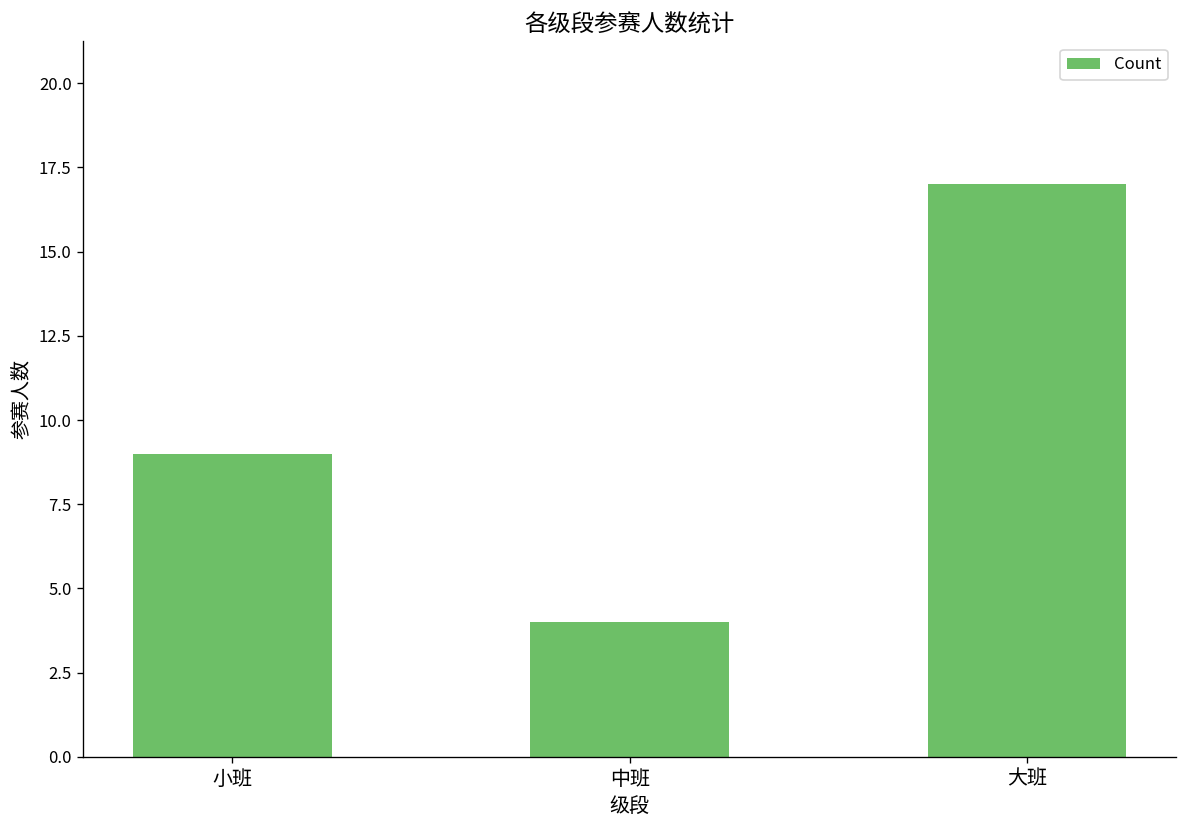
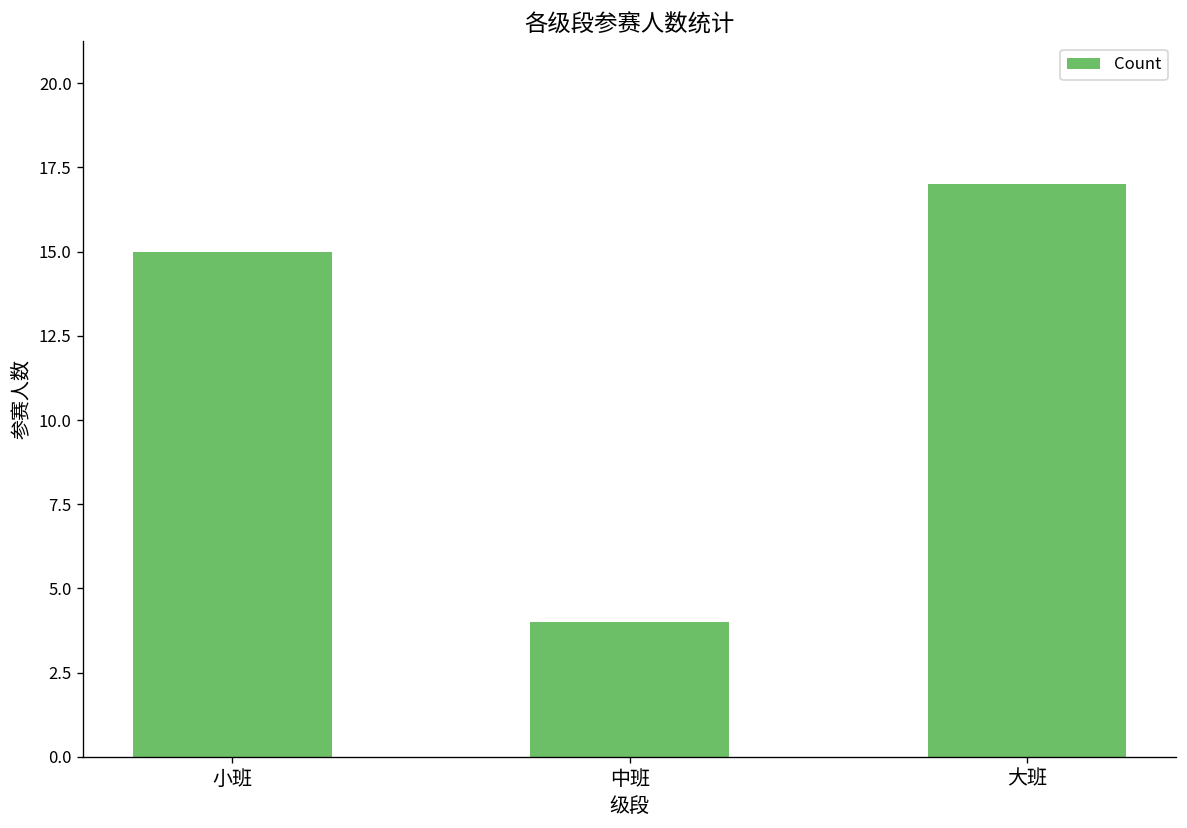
  {
-   "小班": 9,
+   "小班": 15,
    "中班": 4,
    "大班": 17
  }
